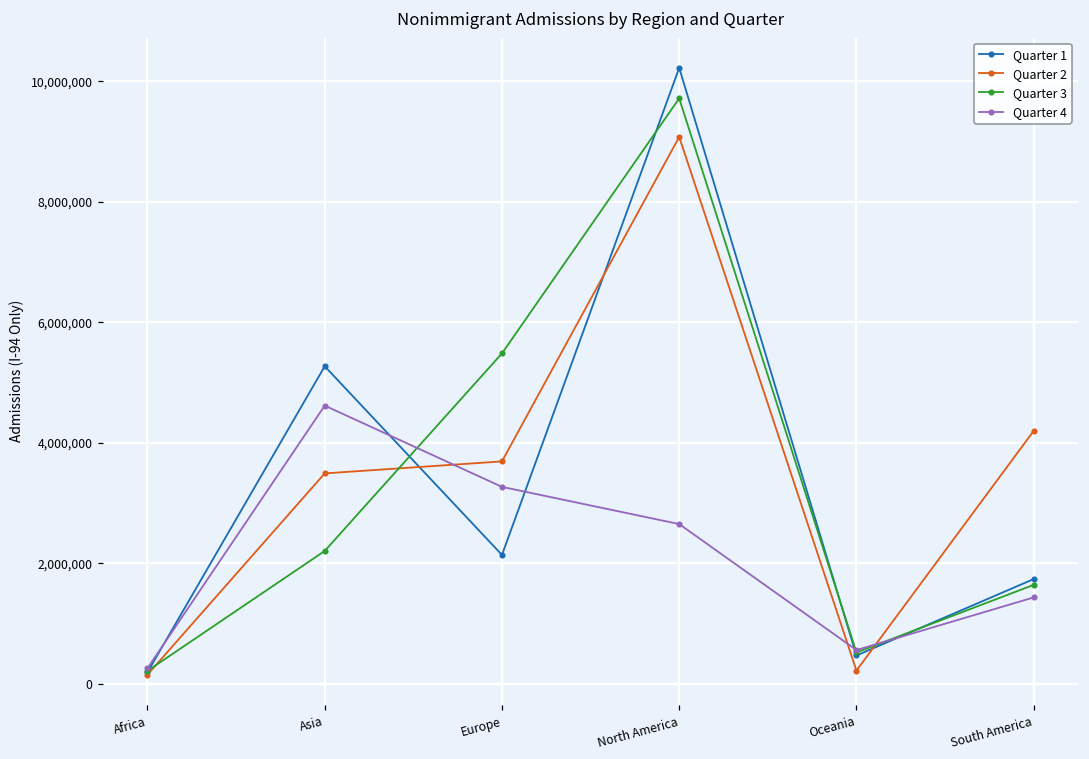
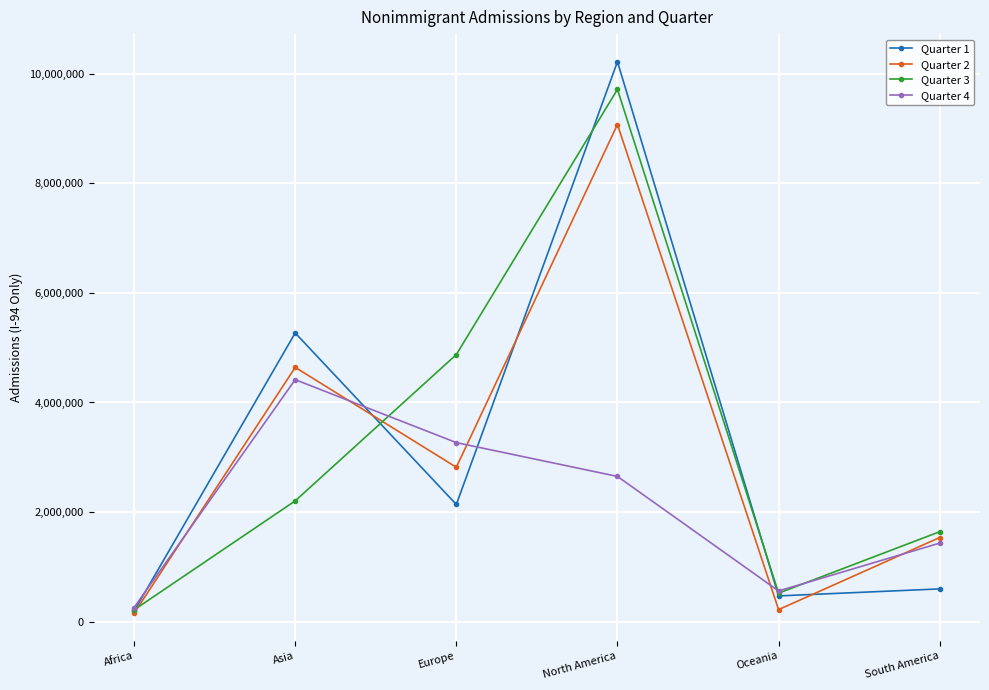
  {
    "Quarter 1": {
      "Asia": "5,300,000",
      "Europe": "2,100,000",
      "North America": "10,200,000",
      "Oceania": "500,000",
-     "South America": "1,700,000"
+     "South America": "600,000"
    },
    "Quarter 2": {
-     "Asia": "3,500,000",
-     "Europe": "3,700,000",
+     "Asia": "4,600,000",
+     "Europe": "2,800,000",
      "North America": "9,100,000",
      "Oceania": "200,000",
-     "South America": "4,200,000"
+     "South America": "1,500,000"
    },
    "Quarter 3": {
      "Asia": "2,200,000",
-     "Europe": "5,500,000",
+     "Europe": "4,900,000",
      "North America": "9,700,000",
      "South America": "1,600,000"
    },
    "Quarter 4": {
-     "Asia": "4,600,000",
+     "Asia": "4,400,000",
      "Europe": "3,300,000",
      "North America": "2,700,000",
      "South America": "1,400,000"
    }
  }
